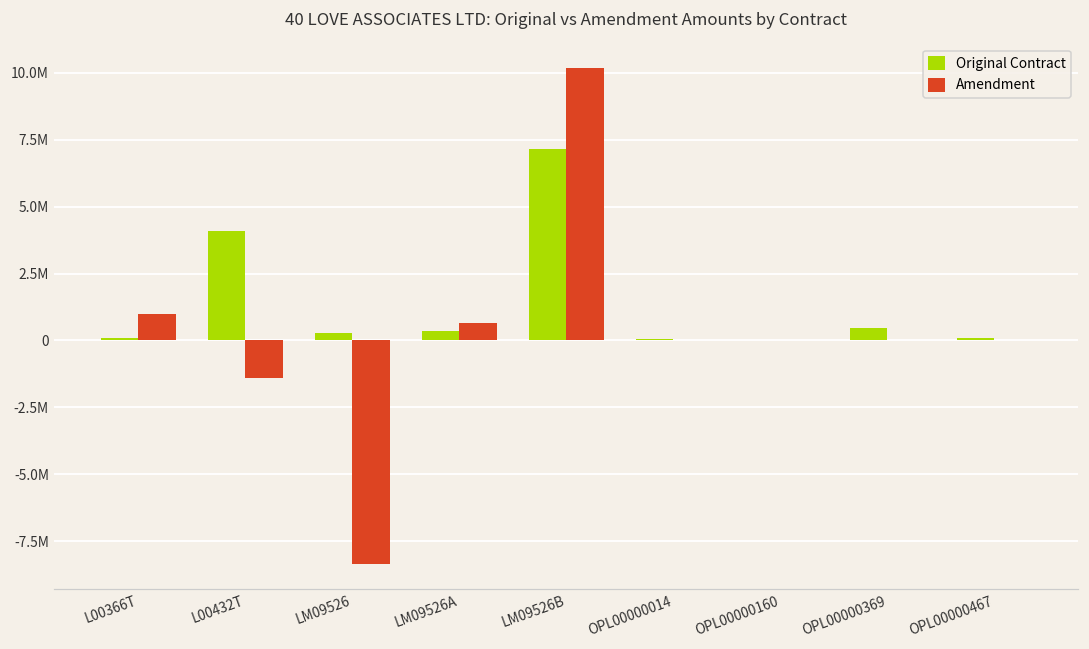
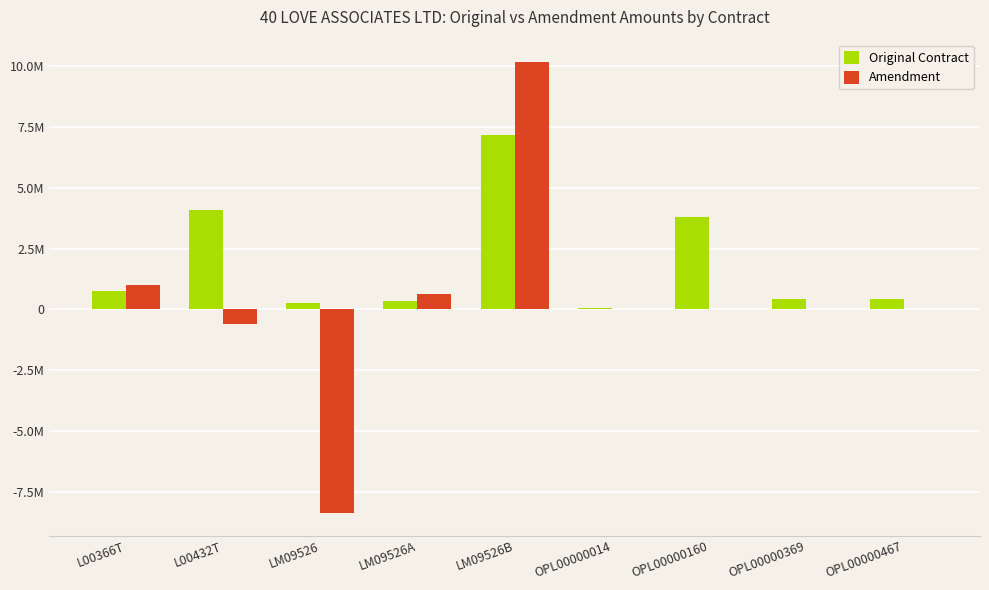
  {
    "Original Contract": {
-     "L00366T": 100000,
+     "L00366T": 800000,
      "L00432T": 4100000,
      "LM09526": 300000,
      "LM09526A": 300000,
      "LM09526B": 7200000,
-     "OPL00000160": 0,
+     "OPL00000160": 3800000,
      "OPL00000369": 400000,
-     "OPL00000467": 100000
+     "OPL00000467": 400000
    },
    "Amendment": {
      "L00366T": 1000000,
-     "L00432T": -1400000,
+     "L00432T": -600000,
      "LM09526": -8400000,
      "LM09526A": 600000,
      "LM09526B": 10200000,
      "OPL00000014": 0,
      "OPL00000160": 0,
      "OPL00000369": 0,
      "OPL00000467": 0
    }
  }
